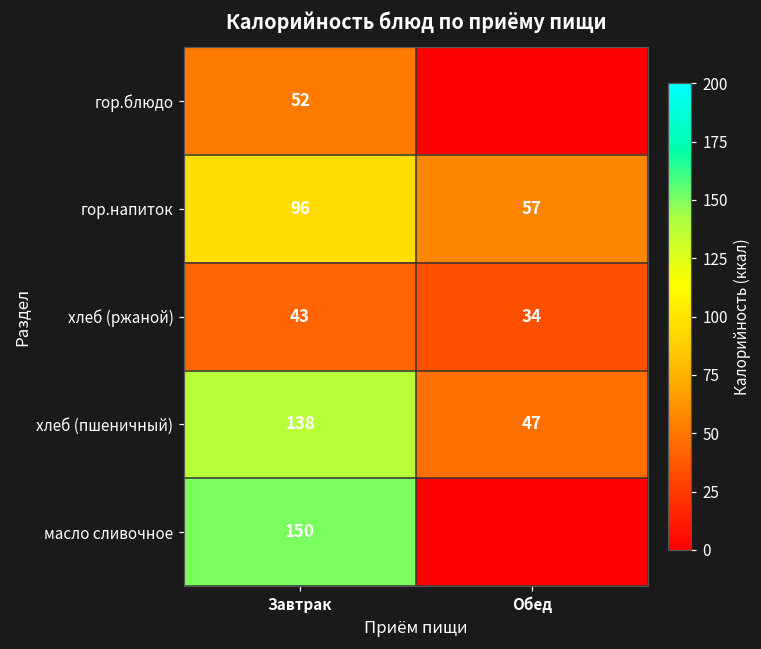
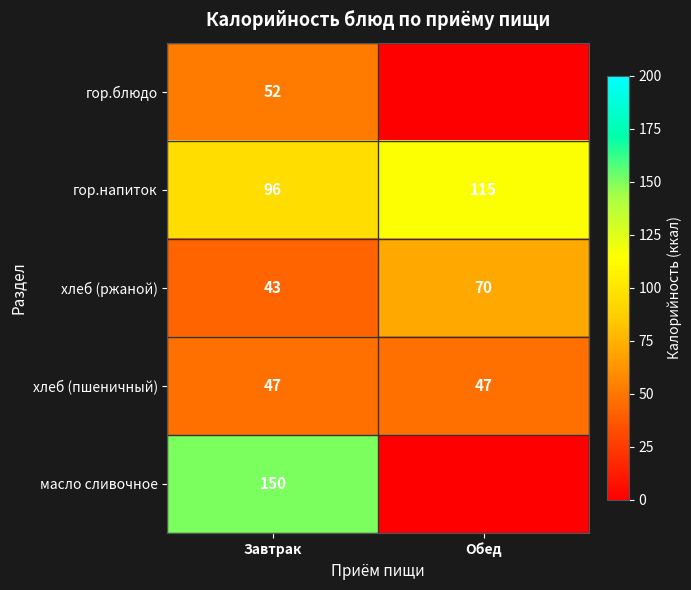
  {
    "гор.блюдо": {
      "Завтрак": 52
    },
    "гор.напиток": {
      "Завтрак": 96,
-     "Обед": 57
+     "Обед": 115
    },
    "хлеб (ржаной)": {
      "Завтрак": 43,
-     "Обед": 34
+     "Обед": 70
    },
    "хлеб (пшеничный)": {
-     "Завтрак": 138,
+     "Завтрак": 47,
      "Обед": 47
    },
    "масло сливочное": {
      "Завтрак": 150
    }
  }
